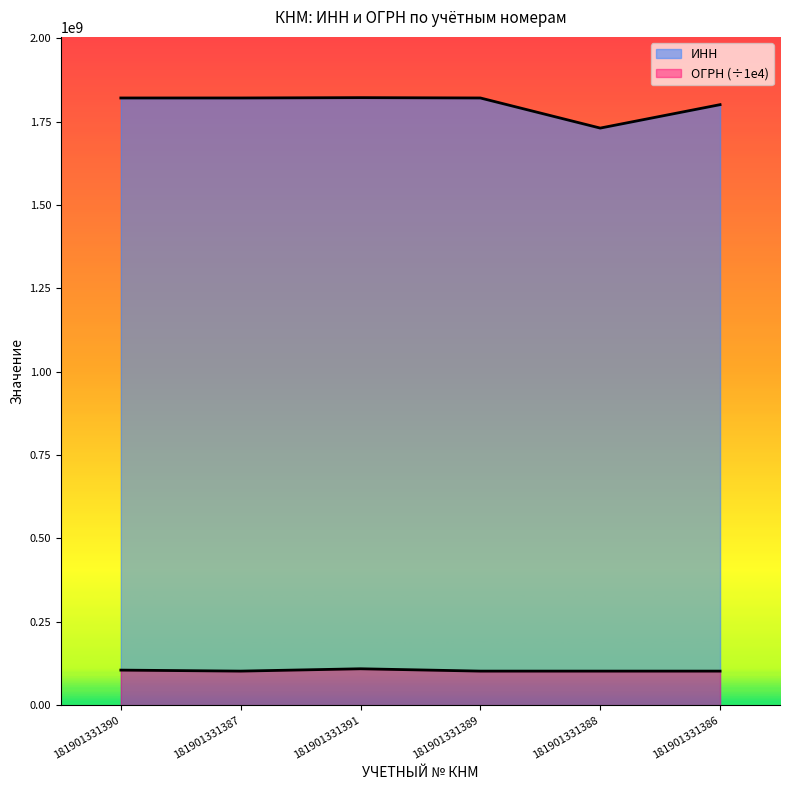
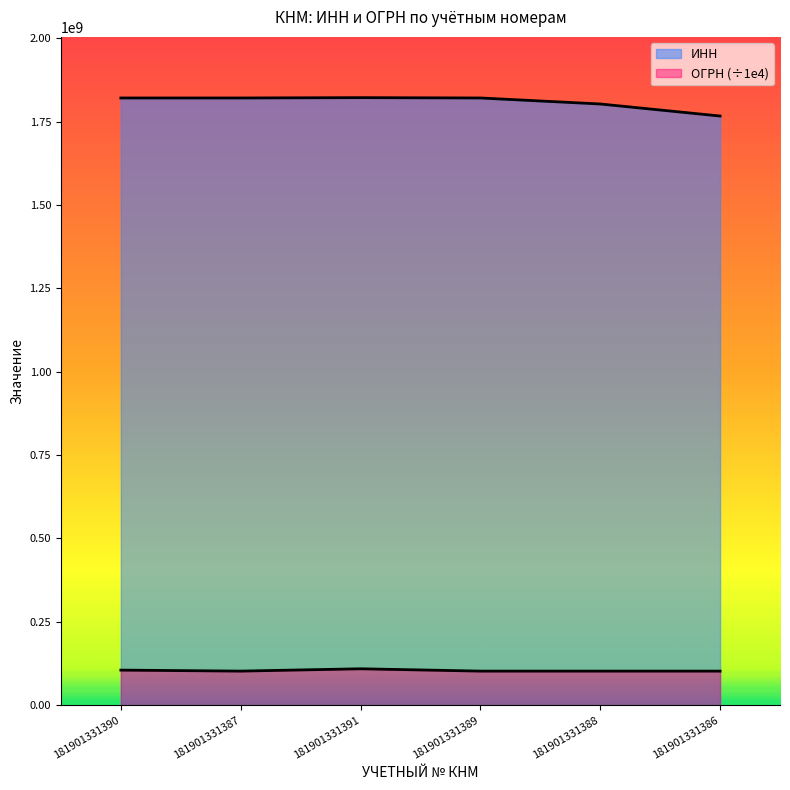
  {
    "ИНН": {
      "181901331390": 1820000000,
      "181901331387": 1820000000,
      "181901331391": 1820000000,
      "181901331389": 1820000000,
-     "181901331388": 1730000000,
-     "181901331386": 1800000000
+     "181901331388": 1800000000,
+     "181901331386": 1770000000
    },
    "ОГРН (÷1е4)": {
      "181901331390": 110000000,
      "181901331387": 100000000,
      "181901331391": 110000000,
      "181901331389": 100000000,
      "181901331388": 100000000,
      "181901331386": 100000000
    }
  }
